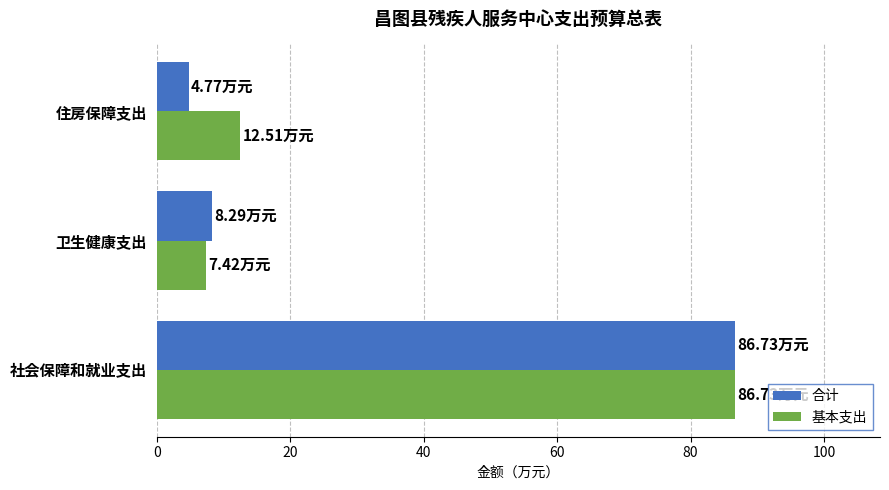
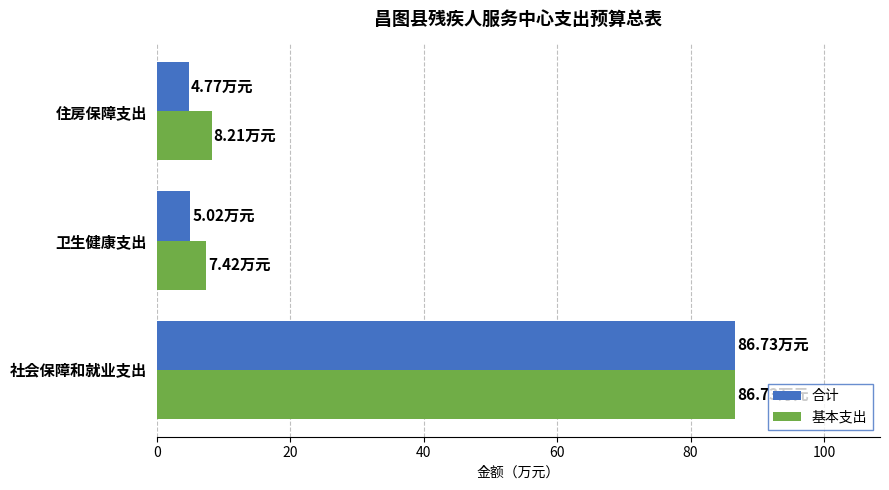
  {
    "合计": {
      "住房保障支出": 4.77,
-     "卫生健康支出": 8.29,
+     "卫生健康支出": 5.02,
      "社会保障和就业支出": 86.73
    },
    "基本支出": {
-     "住房保障支出": 12.51,
+     "住房保障支出": 8.21,
      "卫生健康支出": 7.42
    }
  }
